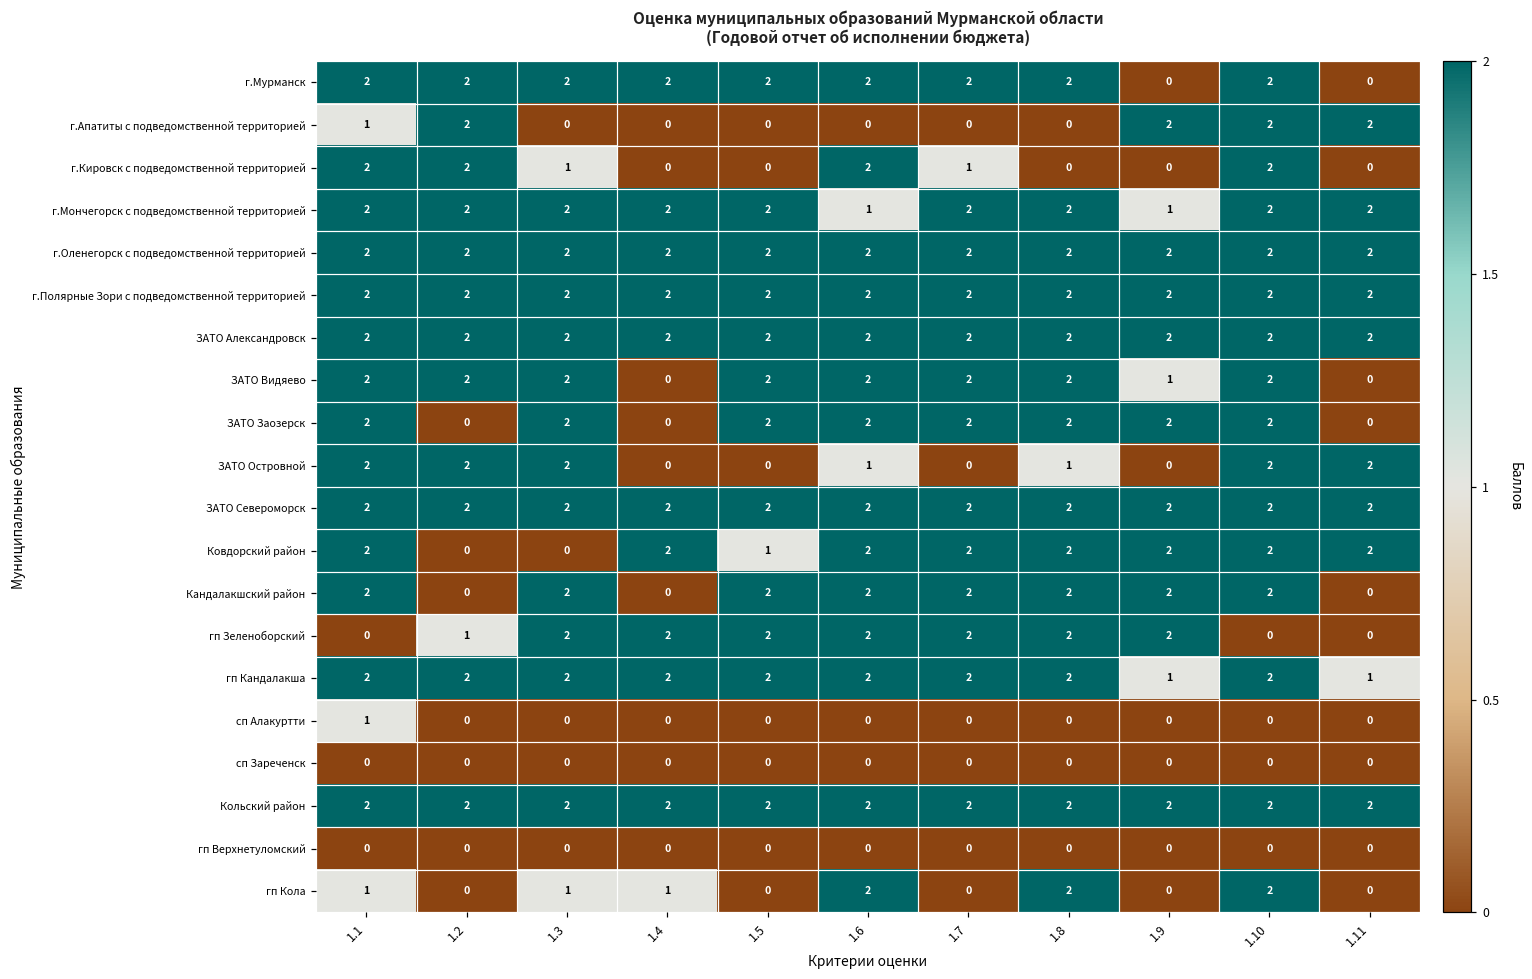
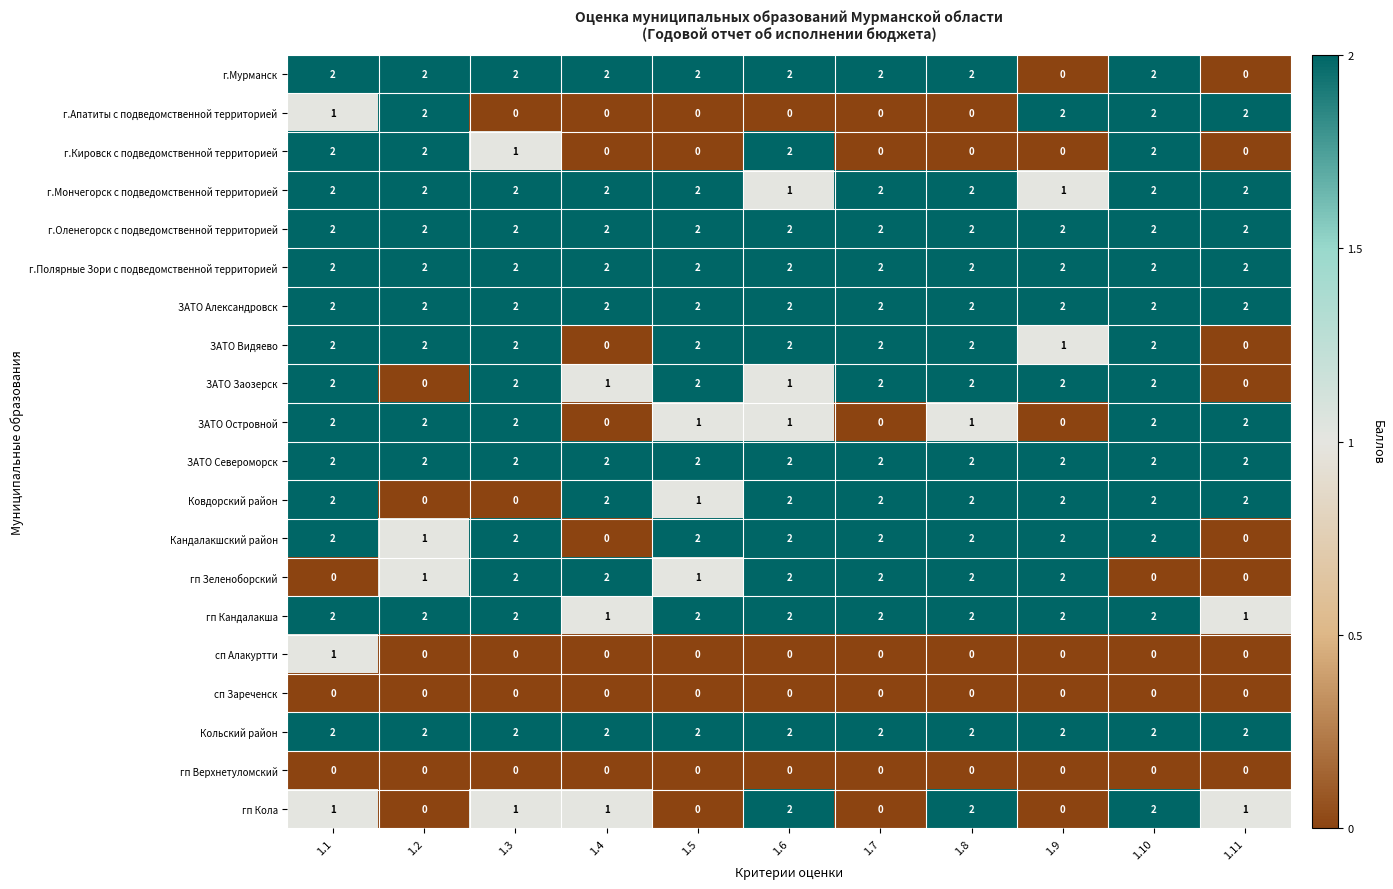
  {
    "г.Кировск с подведомственной территорией": {
      "1.1": 2,
      "1.2": 2,
      "1.3": 1,
      "1.4": 0,
      "1.5": 0,
      "1.6": 2,
-     "1.7": 1,
+     "1.7": 0,
      "1.8": 0,
      "1.9": 0,
      "1.10": 2,
      "1.11": 0
    },
    "ЗАТО Заозерск": {
      "1.1": 2,
      "1.2": 0,
      "1.3": 2,
-     "1.4": 0,
+     "1.4": 1,
      "1.5": 2,
-     "1.6": 2,
+     "1.6": 1,
      "1.7": 2,
      "1.8": 2,
      "1.9": 2,
      "1.10": 2,
      "1.11": 0
    },
    "ЗАТО Островной": {
      "1.1": 2,
      "1.2": 2,
      "1.3": 2,
      "1.4": 0,
-     "1.5": 0,
+     "1.5": 1,
      "1.6": 1,
      "1.7": 0,
      "1.8": 1,
      "1.9": 0,
      "1.10": 2,
      "1.11": 2
    },
    "Кандалакшский район": {
      "1.1": 2,
-     "1.2": 0,
+     "1.2": 1,
      "1.3": 2,
      "1.4": 0,
      "1.5": 2,
      "1.6": 2,
      "1.7": 2,
      "1.8": 2,
      "1.9": 2,
      "1.10": 2,
      "1.11": 0
    },
    "гп Зеленоборский": {
      "1.1": 0,
      "1.2": 1,
      "1.3": 2,
      "1.4": 2,
-     "1.5": 2,
+     "1.5": 1,
      "1.6": 2,
      "1.7": 2,
      "1.8": 2,
      "1.9": 2,
      "1.10": 0,
      "1.11": 0
    },
    "гп Кандалакша": {
      "1.1": 2,
      "1.2": 2,
      "1.3": 2,
-     "1.4": 2,
+     "1.4": 1,
      "1.5": 2,
      "1.6": 2,
      "1.7": 2,
      "1.8": 2,
-     "1.9": 1,
+     "1.9": 2,
      "1.10": 2,
      "1.11": 1
    },
    "гп Кола": {
      "1.1": 1,
      "1.2": 0,
      "1.3": 1,
      "1.4": 1,
      "1.5": 0,
      "1.6": 2,
      "1.7": 0,
      "1.8": 2,
      "1.9": 0,
      "1.10": 2,
-     "1.11": 0
+     "1.11": 1
    }
  }
